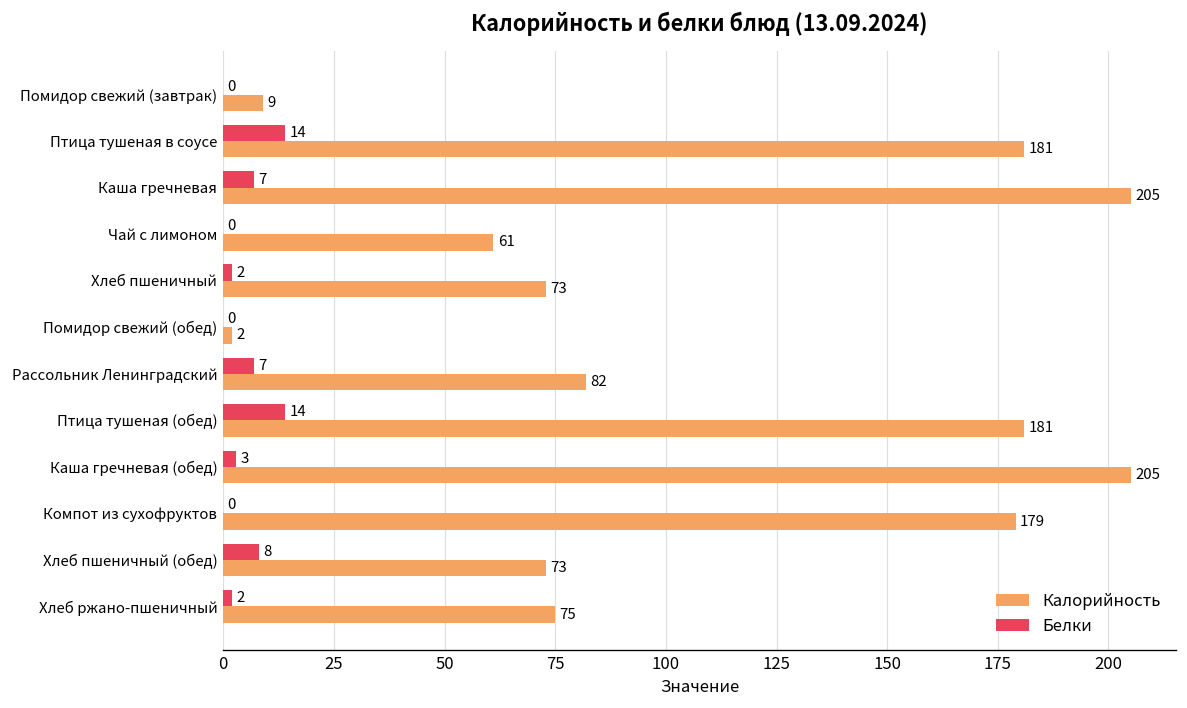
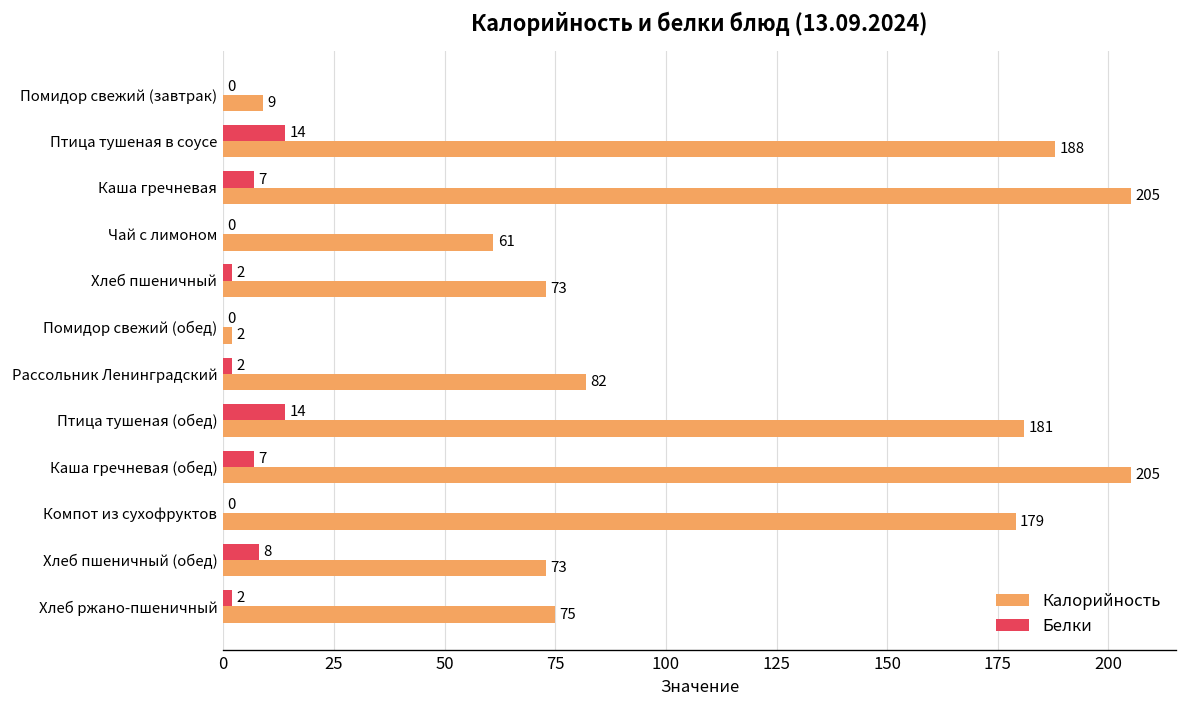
  {
    "Калорийность": {
      "Помидор свежий (завтрак)": 9,
-     "Птица тушеная в соусе": 181,
+     "Птица тушеная в соусе": 188,
      "Каша гречневая": 205,
      "Чай с лимоном": 61,
      "Хлеб пшеничный": 73,
      "Помидор свежий (обед)": 2,
      "Рассольник Ленинградский": 82,
      "Птица тушеная (обед)": 181,
      "Каша гречневая (обед)": 205,
      "Компот из сухофруктов": 179,
      "Хлеб пшеничный (обед)": 73,
      "Хлеб ржано-пшеничный": 75
    },
    "Белки": {
      "Помидор свежий (завтрак)": 0,
      "Птица тушеная в соусе": 14,
      "Каша гречневая": 7,
      "Чай с лимоном": 0,
      "Хлеб пшеничный": 2,
      "Помидор свежий (обед)": 0,
-     "Рассольник Ленинградский": 7,
+     "Рассольник Ленинградский": 2,
      "Птица тушеная (обед)": 14,
-     "Каша гречневая (обед)": 3,
+     "Каша гречневая (обед)": 7,
      "Компот из сухофруктов": 0,
      "Хлеб пшеничный (обед)": 8,
      "Хлеб ржано-пшеничный": 2
    }
  }
